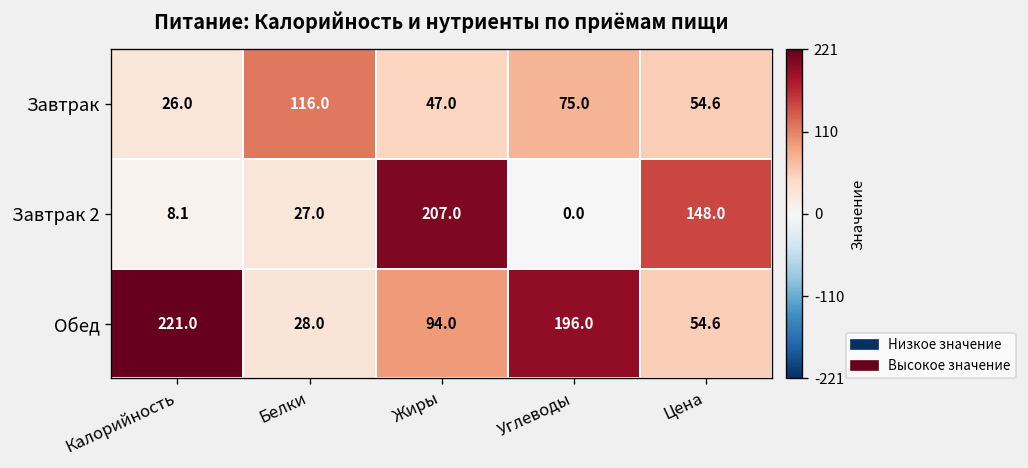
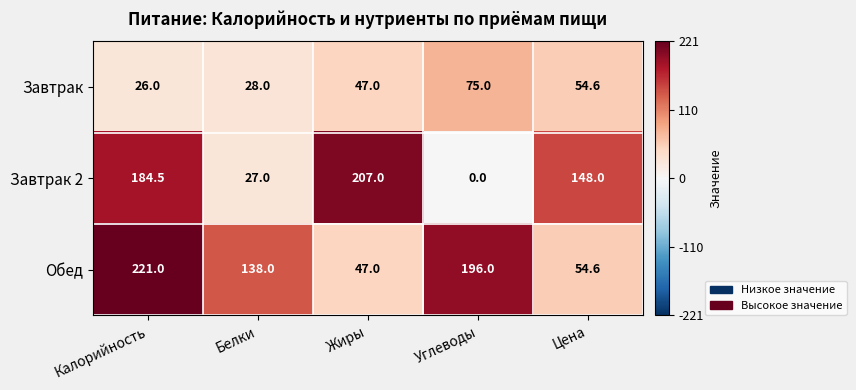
  {
    "Завтрак": {
      "Калорийность": 26.0,
-     "Белки": 116.0,
+     "Белки": 28.0,
      "Жиры": 47.0,
      "Углеводы": 75.0,
      "Цена": 54.6
    },
    "Завтрак 2": {
-     "Калорийность": 8.1,
+     "Калорийность": 184.5,
      "Белки": 27.0,
      "Жиры": 207.0,
      "Углеводы": 0.0,
      "Цена": 148.0
    },
    "Обед": {
      "Калорийность": 221.0,
-     "Белки": 28.0,
-     "Жиры": 94.0,
+     "Белки": 138.0,
+     "Жиры": 47.0,
      "Углеводы": 196.0,
      "Цена": 54.6
    }
  }
